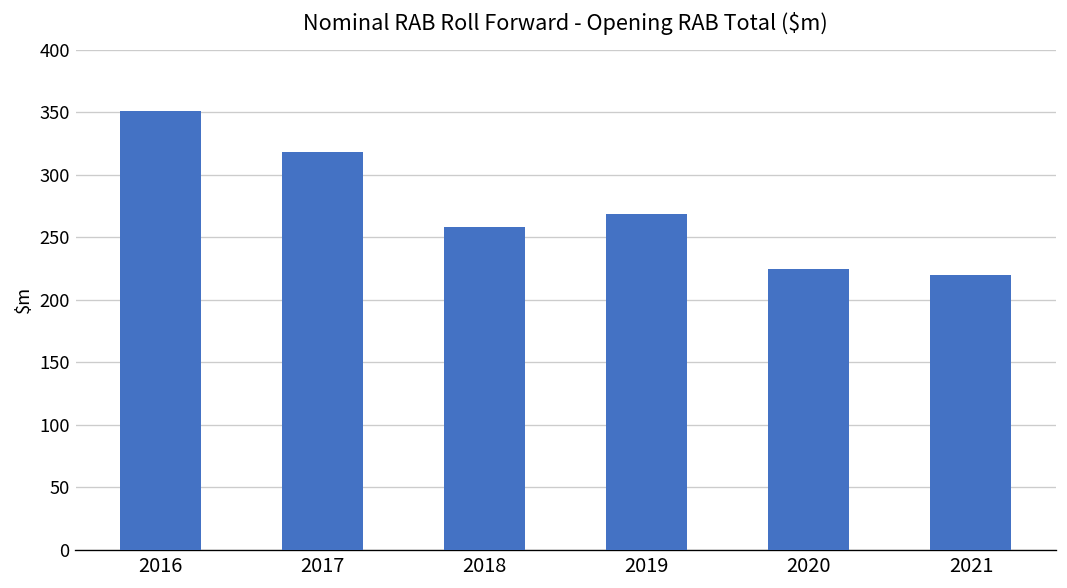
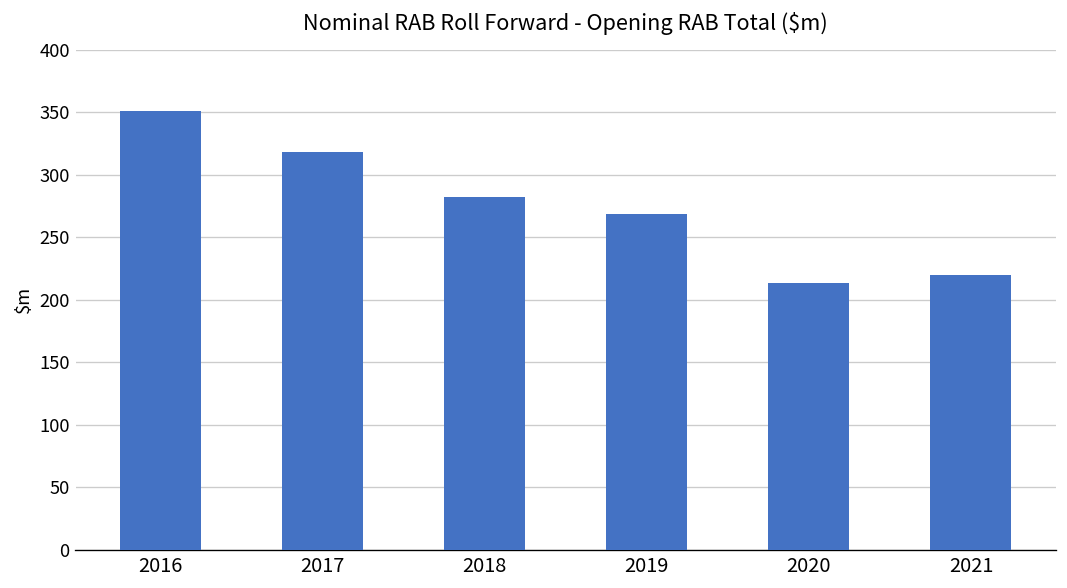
  {
    "2016": 351,
    "2017": 318,
-   "2018": 259,
+   "2018": 282,
    "2019": 269,
-   "2020": 225,
+   "2020": 213,
    "2021": 220
  }
